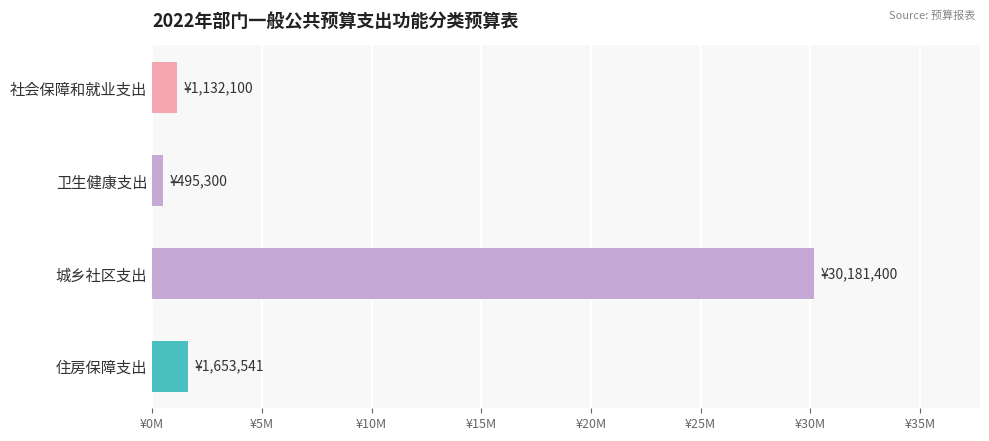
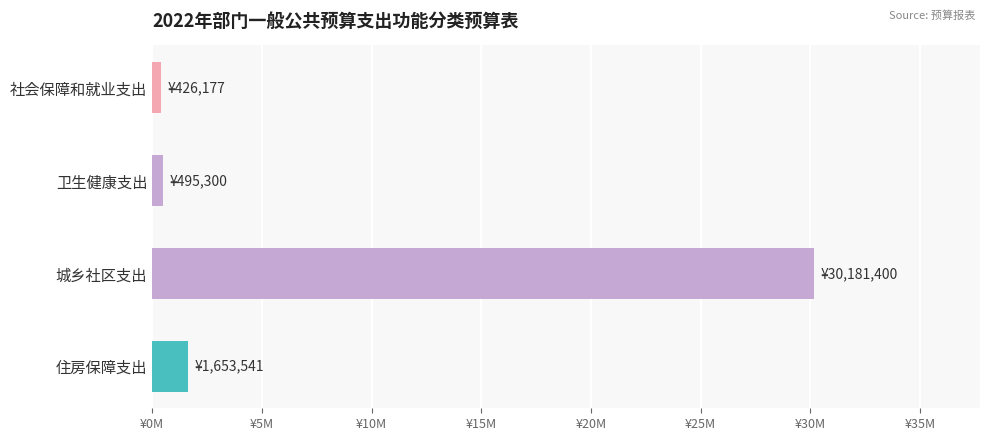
  {
-   "社会保障和就业支出": "¥1,132,100",
+   "社会保障和就业支出": "¥426,177",
    "卫生健康支出": "¥495,300",
    "城乡社区支出": "¥30,181,400",
    "住房保障支出": "¥1,653,541"
  }
